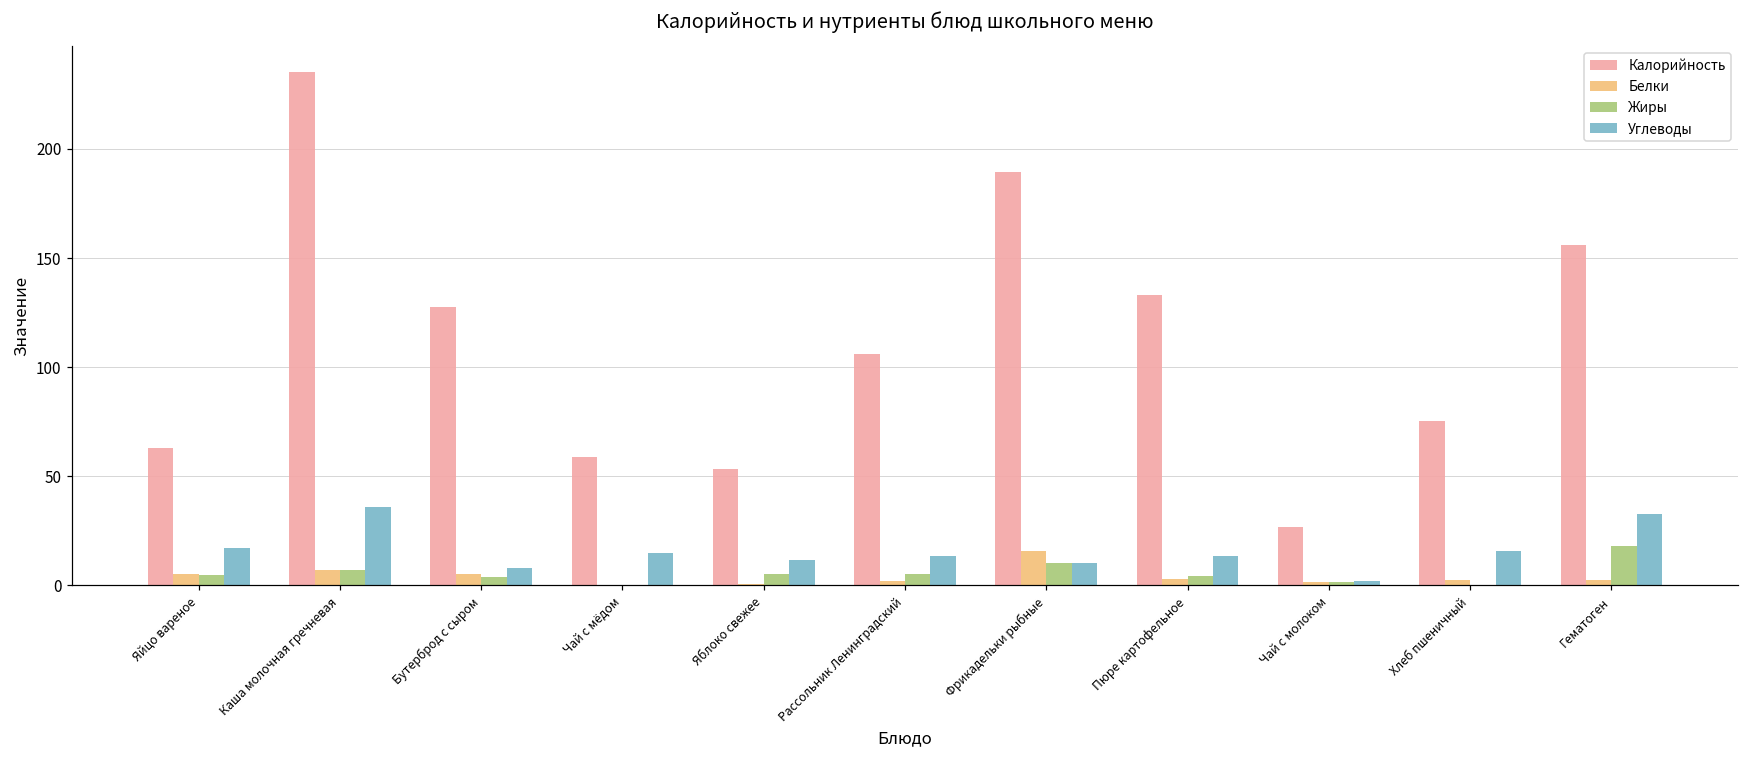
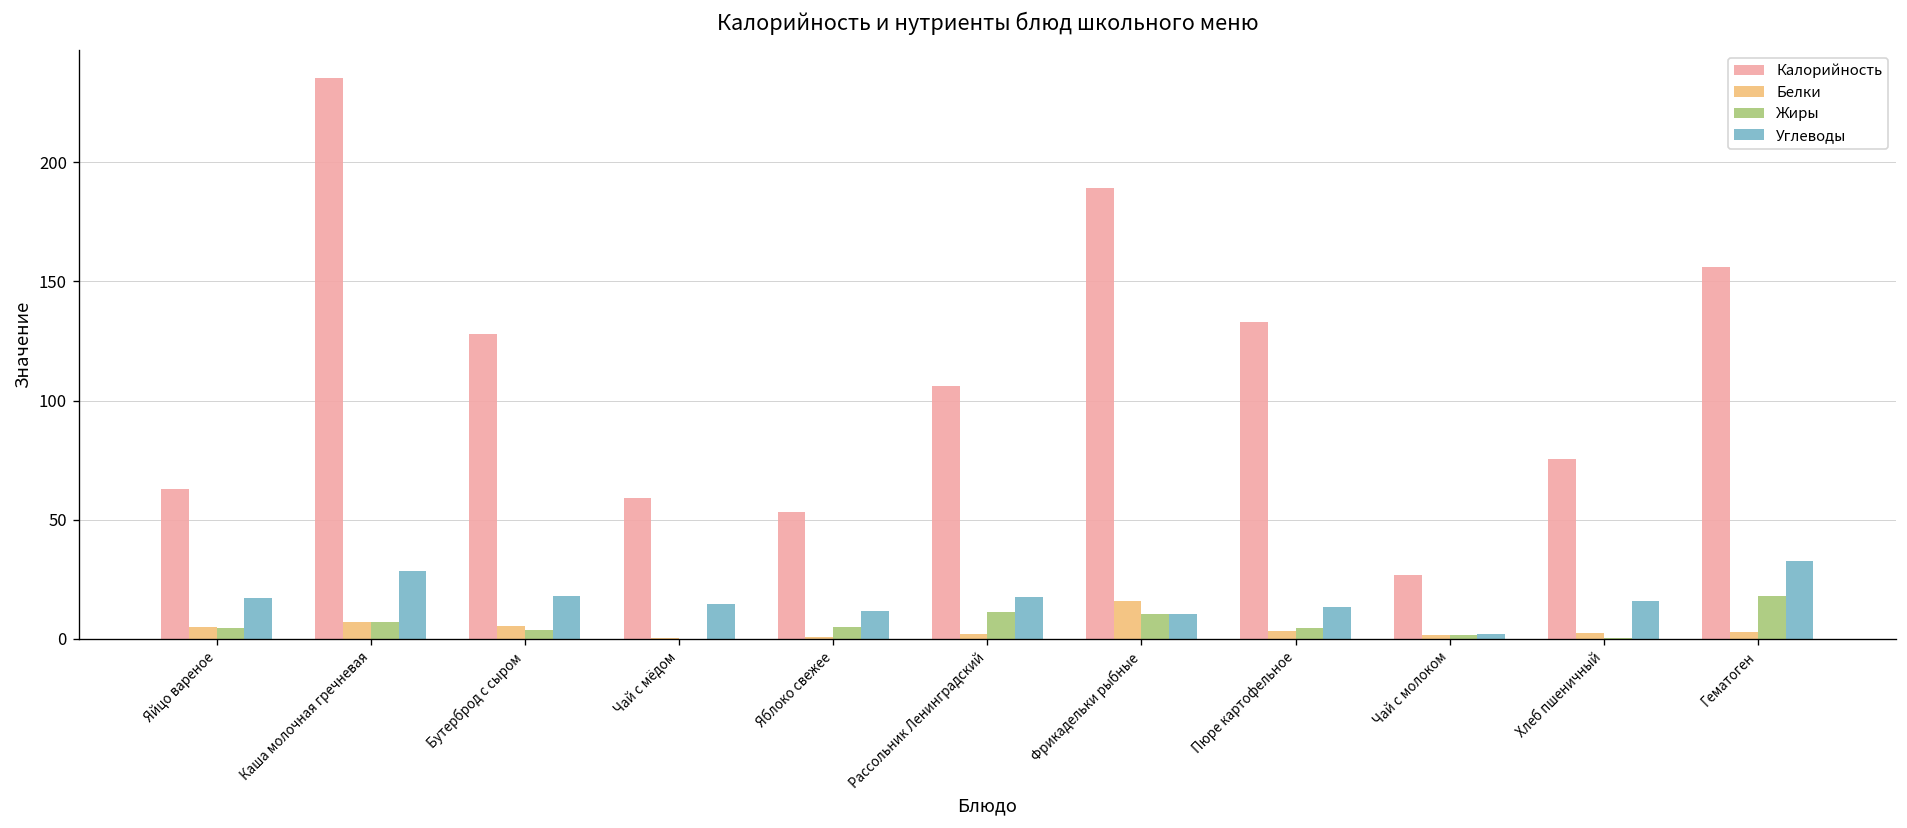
  {
    "Жиры": {
      "Яйцо вареное": 5,
      "Каша молочная гречневая": 7,
      "Бутерброд с сыром": 4,
      "Чай с мёдом": 0,
      "Яблоко свежее": 5,
-     "Рассольник Ленинградский": 5,
+     "Рассольник Ленинградский": 11,
      "Фрикадельки рыбные": 10,
      "Пюре картофельное": 4,
      "Чай с молоком": 1,
      "Гематоген": 18
    },
    "Углеводы": {
      "Яйцо вареное": 17,
-     "Каша молочная гречневая": 36,
-     "Бутерброд с сыром": 8,
+     "Каша молочная гречневая": 28,
+     "Бутерброд с сыром": 18,
      "Чай с мёдом": 15,
      "Яблоко свежее": 12,
-     "Рассольник Ленинградский": 13,
+     "Рассольник Ленинградский": 17,
      "Фрикадельки рыбные": 10,
      "Пюре картофельное": 13,
      "Чай с молоком": 2,
      "Хлеб пшеничный": 16,
      "Гематоген": 33
    }
  }
